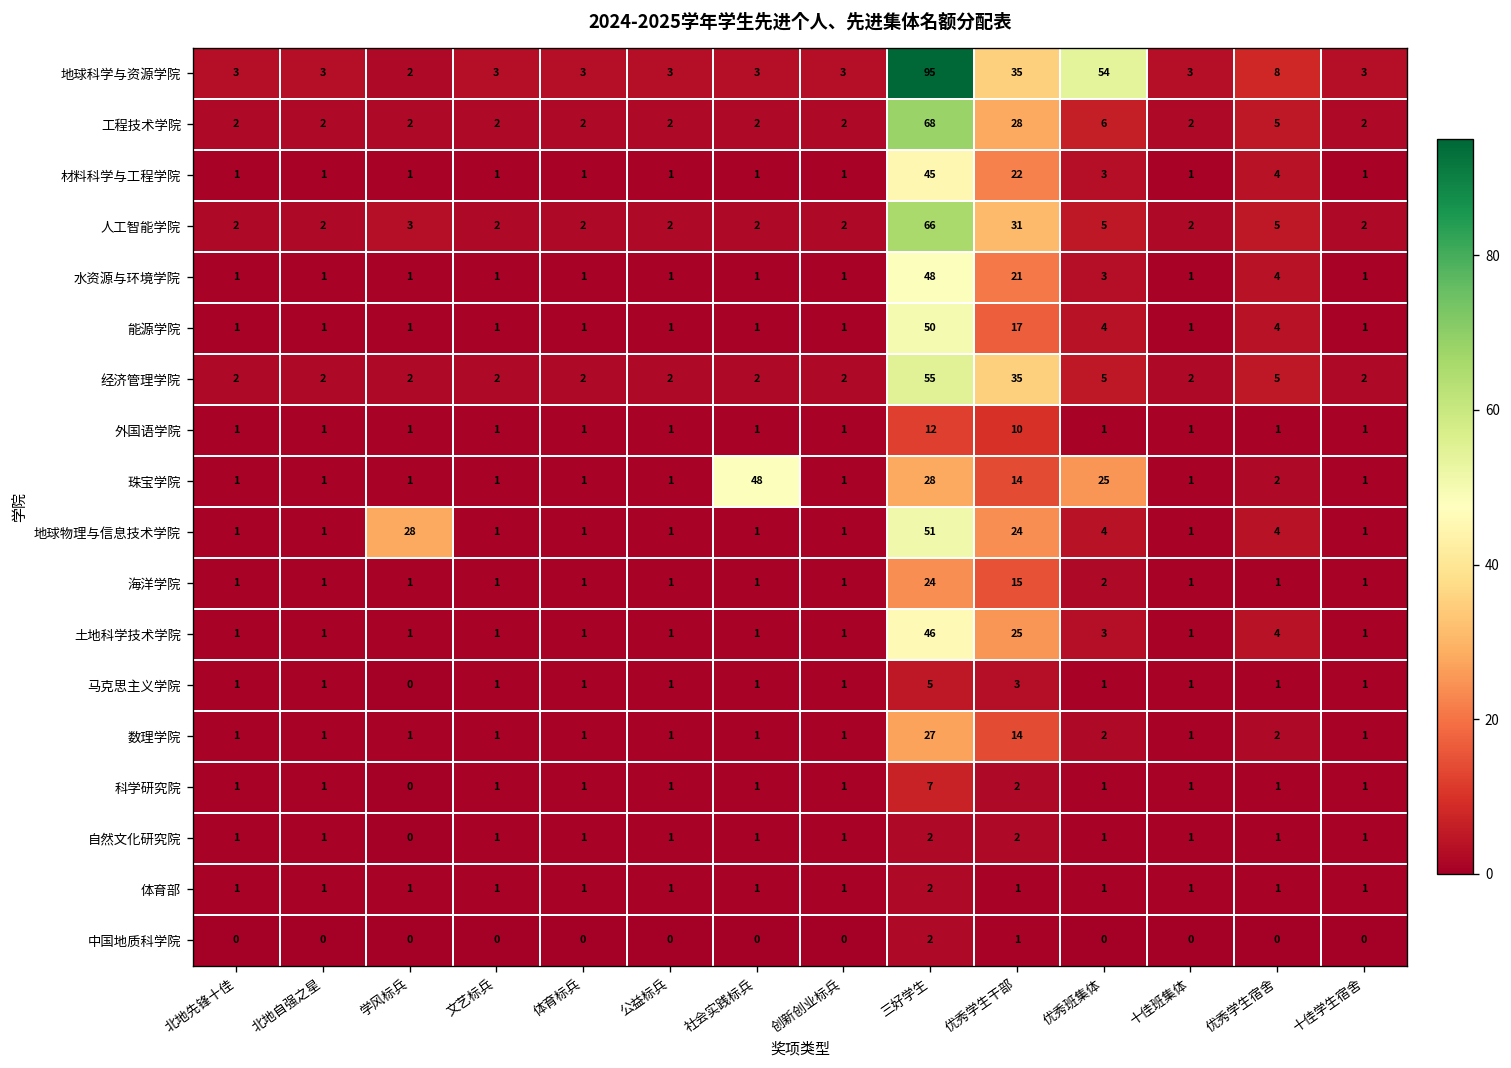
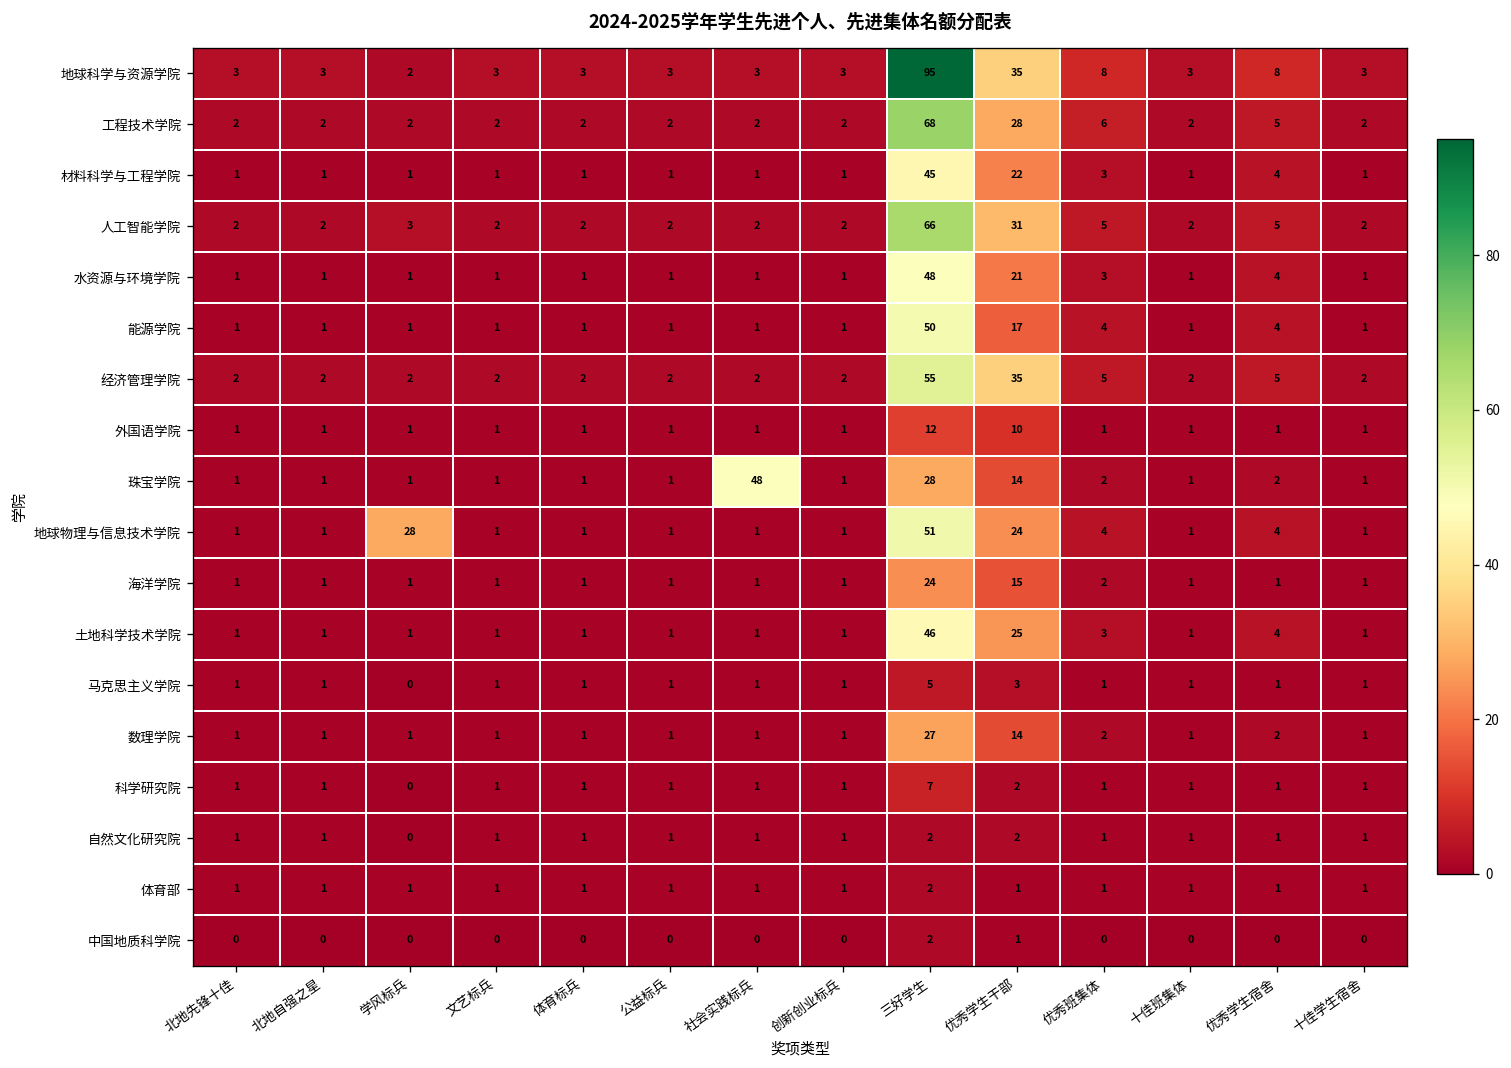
  {
    "地球科学与资源学院": {
      "北地先锋十佳": 3,
      "北地自强之星": 3,
      "学风标兵": 2,
      "文艺标兵": 3,
      "体育标兵": 3,
      "公益标兵": 3,
      "社会实践标兵": 3,
      "创新创业标兵": 3,
      "三好学生": 95,
      "优秀学生干部": 35,
-     "优秀班集体": 54,
+     "优秀班集体": 8,
      "十佳班集体": 3,
      "优秀学生宿舍": 8,
      "十佳学生宿舍": 3
    },
    "珠宝学院": {
      "北地先锋十佳": 1,
      "北地自强之星": 1,
      "学风标兵": 1,
      "文艺标兵": 1,
      "体育标兵": 1,
      "公益标兵": 1,
      "社会实践标兵": 48,
      "创新创业标兵": 1,
      "三好学生": 28,
      "优秀学生干部": 14,
-     "优秀班集体": 25,
+     "优秀班集体": 2,
      "十佳班集体": 1,
      "优秀学生宿舍": 2,
      "十佳学生宿舍": 1
    }
  }
